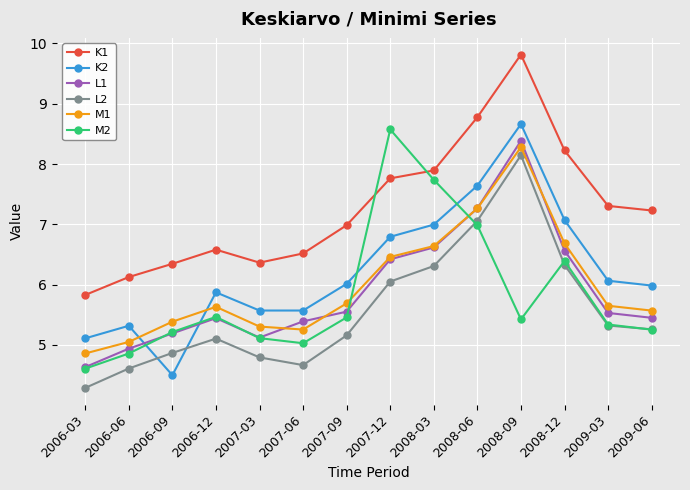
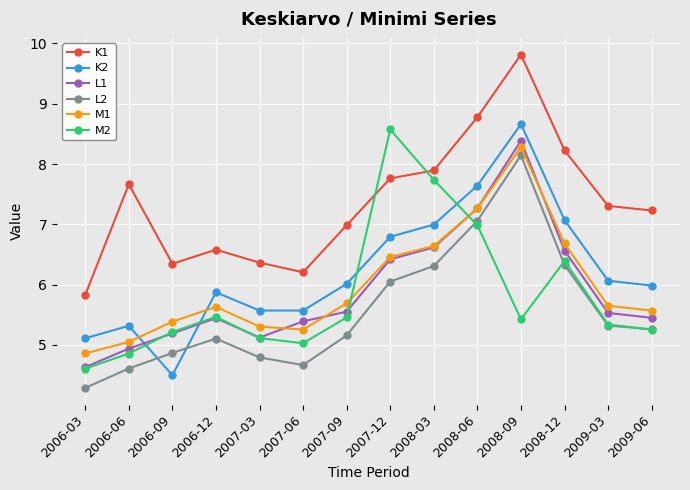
  {
    "K1": {
      "2006-03": 5.8,
-     "2006-06": 6.1,
+     "2006-06": 7.7,
      "2006-09": 6.3,
      "2006-12": 6.6,
      "2007-03": 6.4,
-     "2007-06": 6.5,
+     "2007-06": 6.2,
      "2007-09": 7.0,
      "2007-12": 7.8,
      "2008-03": 7.9,
      "2008-06": 8.8,
      "2008-09": 9.8,
      "2008-12": 8.2,
      "2009-03": 7.3,
      "2009-06": 7.2
    },
    "K2": {
      "2006-03": 5.1,
      "2006-06": 5.3,
      "2006-09": 4.5,
      "2006-12": 5.9,
      "2007-03": 5.6,
      "2007-06": 5.6,
      "2007-09": 6.0,
      "2007-12": 6.8,
      "2008-03": 7.0,
      "2008-06": 7.6,
      "2008-09": 8.7,
      "2008-12": 7.1,
      "2009-03": 6.1,
      "2009-06": 6.0
    },
    "L1": {
      "2006-06": 4.9,
      "2007-06": 5.4,
      "2007-09": 5.6,
      "2008-09": 8.4,
      "2008-12": 6.6,
      "2009-03": 5.5,
      "2009-06": 5.5
    },
    "L2": {
      "2006-03": 4.3,
      "2006-06": 4.6,
      "2006-09": 4.9,
      "2006-12": 5.1,
      "2007-03": 4.8,
      "2007-06": 4.7,
      "2007-09": 5.2,
      "2007-12": 6.1,
      "2008-03": 6.3,
      "2008-06": 7.1,
      "2008-09": 8.1,
      "2008-12": 6.3
    },
    "M1": {
      "2006-03": 4.9,
      "2006-06": 5.1,
      "2006-09": 5.4,
      "2006-12": 5.6,
      "2007-03": 5.3,
      "2007-06": 5.3,
      "2007-09": 5.7,
      "2008-09": 8.3,
      "2008-12": 6.7,
      "2009-03": 5.7,
      "2009-06": 5.6
    },
    "M2": {
      "2006-06": 4.9,
      "2007-06": 5.0,
      "2007-09": 5.5,
      "2007-12": 8.6,
      "2008-03": 7.7,
      "2008-06": 7.0,
      "2008-09": 5.4,
      "2008-12": 6.4
    }
  }
